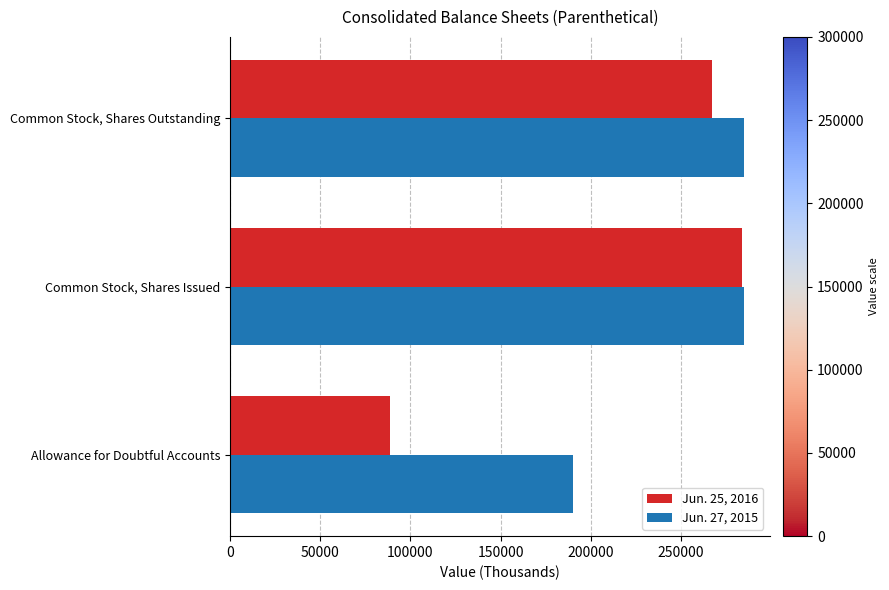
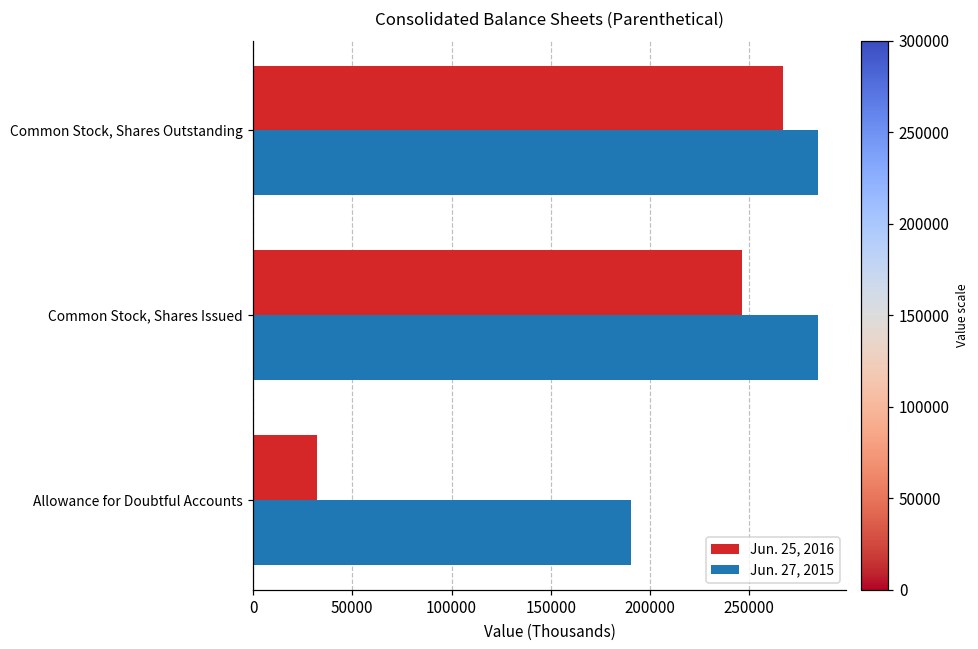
  {
    "Jun. 25, 2016": {
      "Common Stock, Shares Outstanding": 267000,
-     "Common Stock, Shares Issued": 284000,
-     "Allowance for Doubtful Accounts": 89000
+     "Common Stock, Shares Issued": 246000,
+     "Allowance for Doubtful Accounts": 32000
    },
    "Jun. 27, 2015": {
      "Common Stock, Shares Outstanding": 285000,
      "Common Stock, Shares Issued": 285000,
      "Allowance for Doubtful Accounts": 190000
    }
  }
